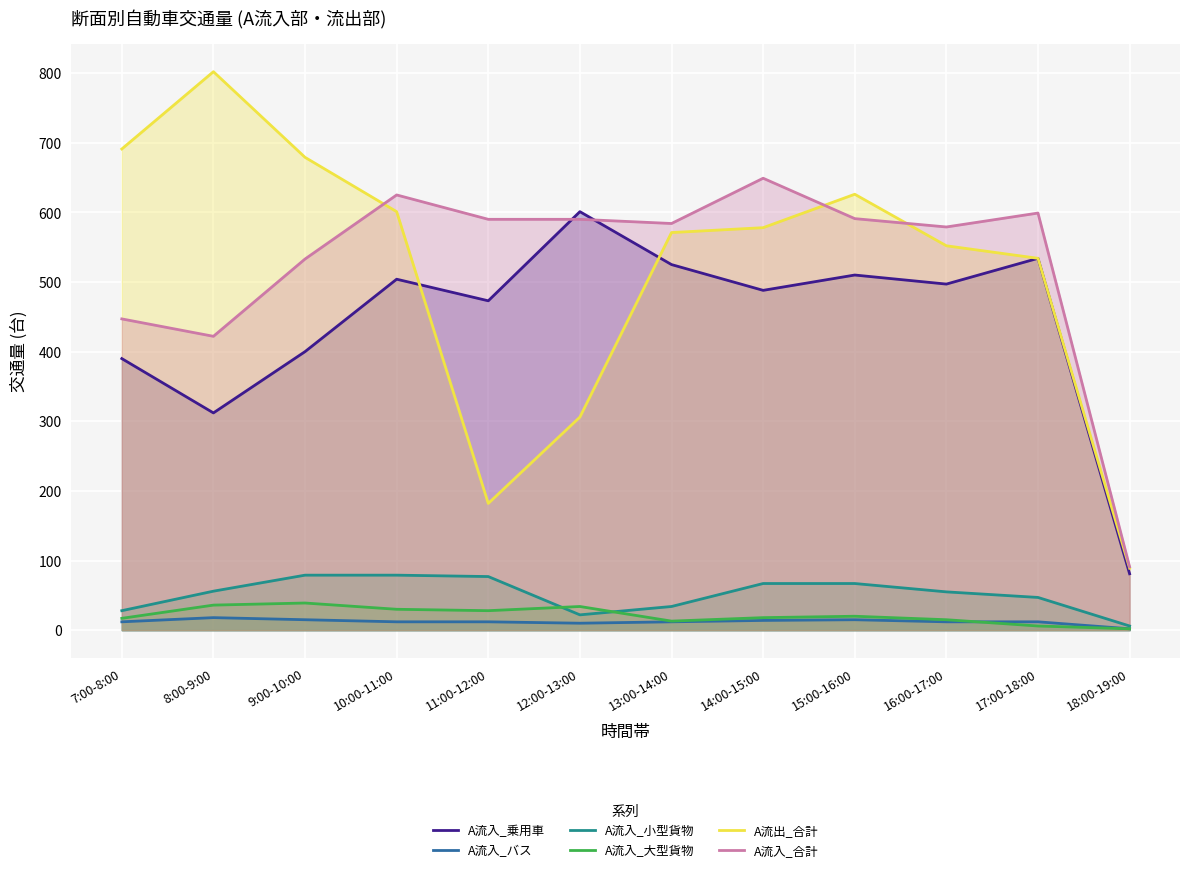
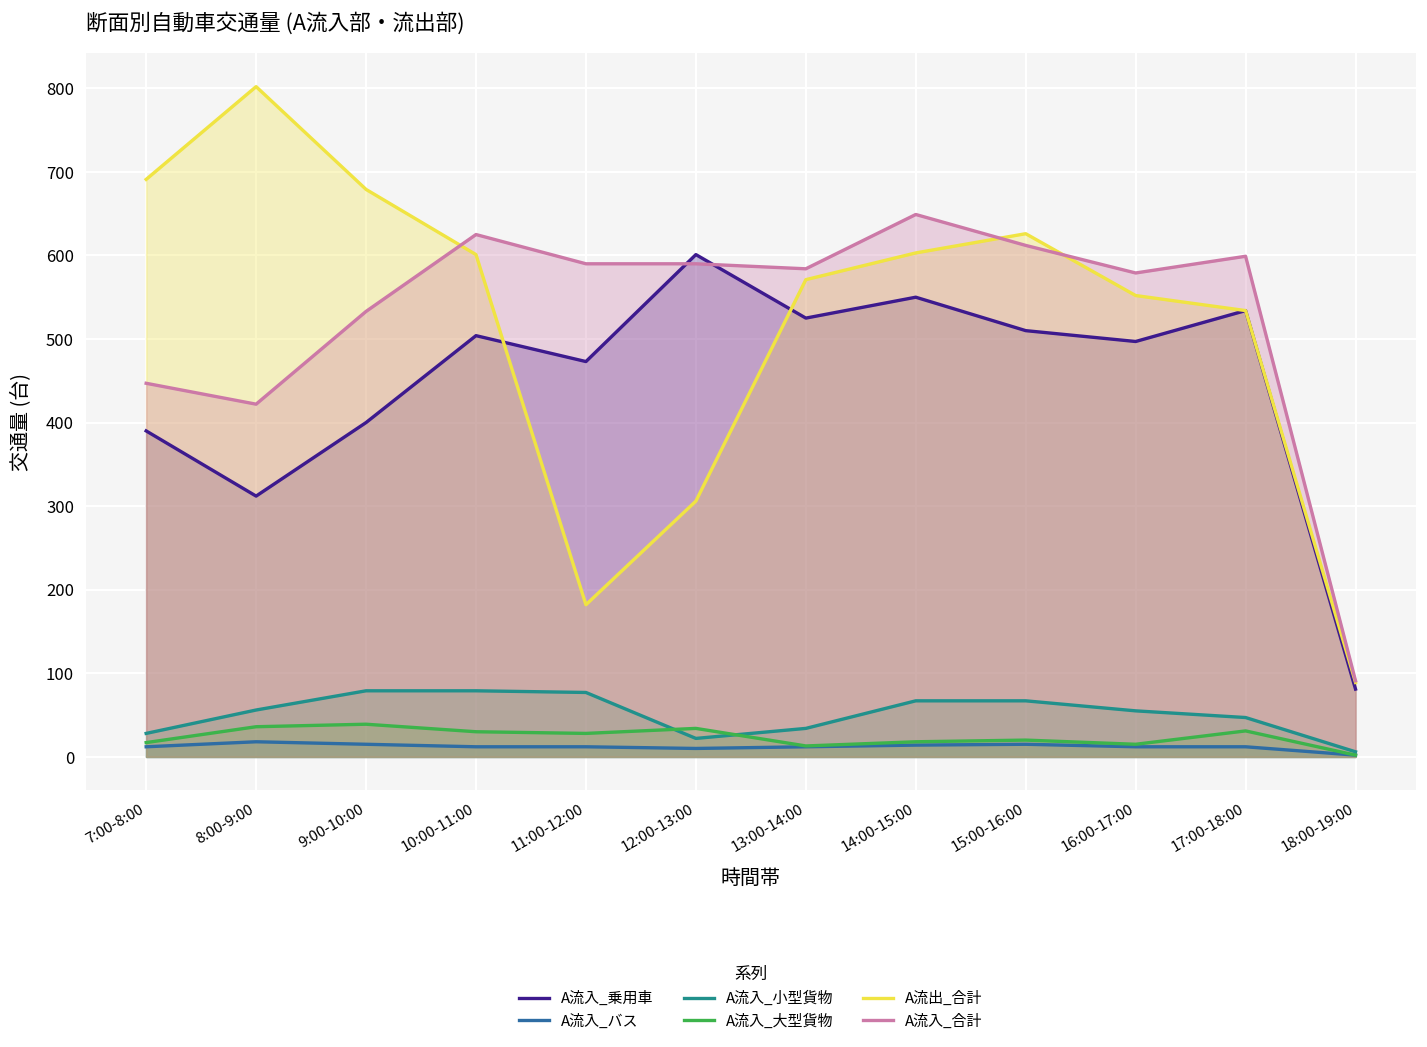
  {
    "A流入_乗用車": {
      "7:00-8:00": 390,
      "8:00-9:00": 310,
      "9:00-10:00": 400,
      "10:00-11:00": 500,
      "11:00-12:00": 470,
      "12:00-13:00": 600,
      "13:00-14:00": 530,
-     "14:00-15:00": 490,
+     "14:00-15:00": 550,
      "15:00-16:00": 510,
      "16:00-17:00": 500,
      "18:00-19:00": 80
    },
    "A流入_大型貨物": {
      "7:00-8:00": 20,
      "8:00-9:00": 40,
      "9:00-10:00": 40,
      "10:00-11:00": 30,
      "11:00-12:00": 30,
      "12:00-13:00": 30,
      "14:00-15:00": 20,
      "15:00-16:00": 20,
-     "17:00-18:00": 10
+     "17:00-18:00": 30
    },
    "A流出_合計": {
      "7:00-8:00": 690,
      "8:00-9:00": 800,
      "9:00-10:00": 680,
      "10:00-11:00": 600,
      "11:00-12:00": 180,
      "12:00-13:00": 310,
      "13:00-14:00": 570,
-     "14:00-15:00": 580,
+     "14:00-15:00": 600,
      "15:00-16:00": 630,
      "16:00-17:00": 550
    },
    "A流入_合計": {
      "7:00-8:00": 450,
      "8:00-9:00": 420,
      "9:00-10:00": 530,
      "10:00-11:00": 630,
      "11:00-12:00": 590,
      "12:00-13:00": 590,
      "13:00-14:00": 580,
      "14:00-15:00": 650,
-     "15:00-16:00": 590,
+     "15:00-16:00": 610,
      "16:00-17:00": 580,
      "17:00-18:00": 600
    }
  }
